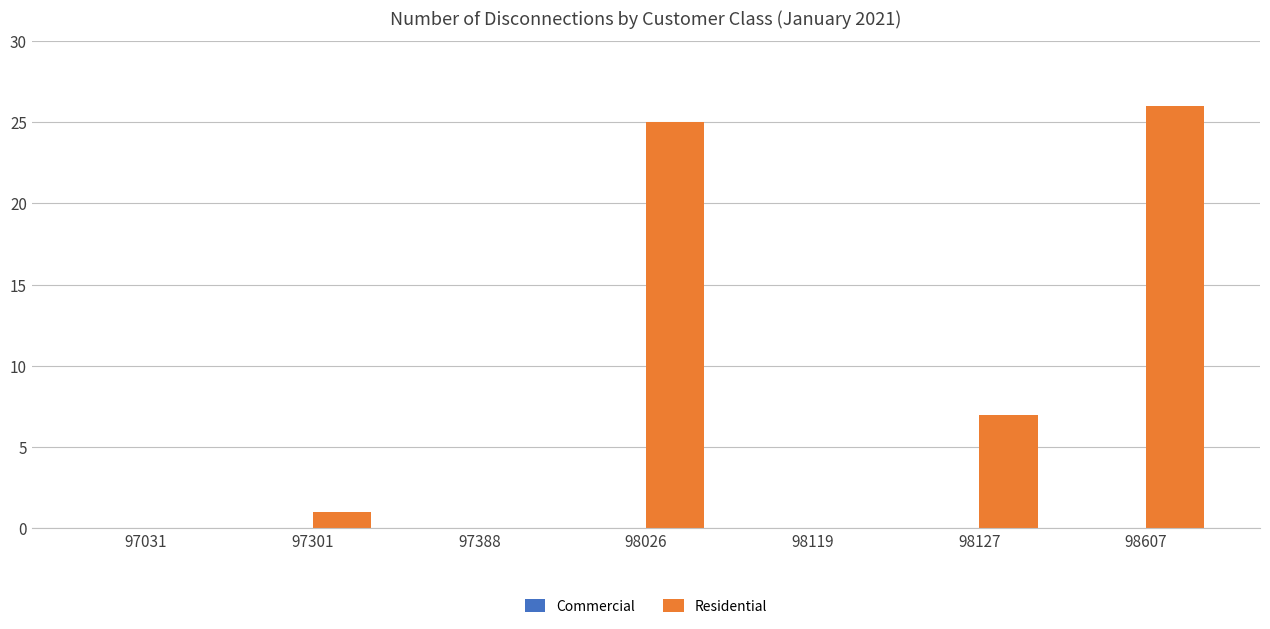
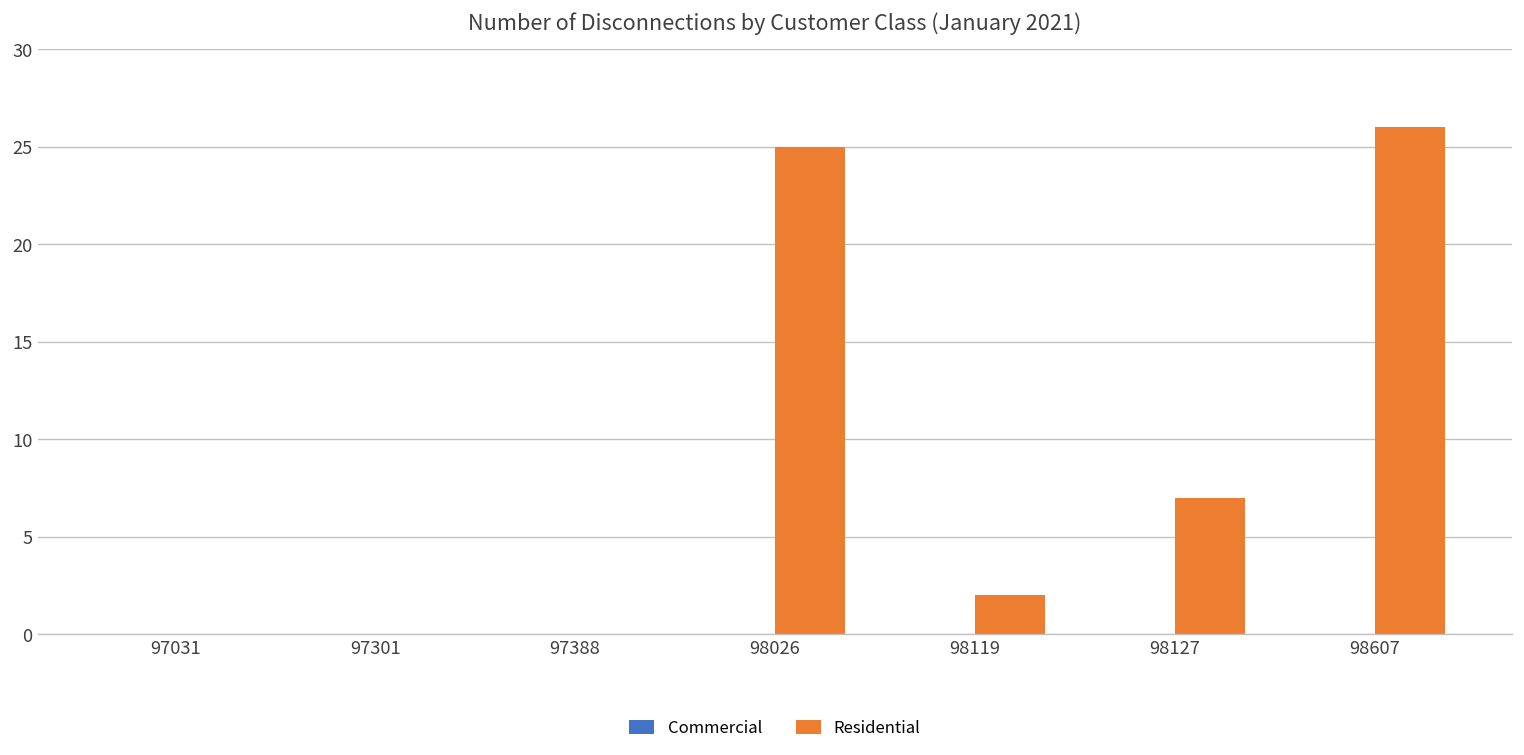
  {
    "Commercial": {
      "97031": 0,
      "97301": 0,
      "97388": 0,
      "98026": 0,
      "98119": 0,
      "98127": 0,
      "98607": 0
    },
    "Residential": {
      "97031": 0,
-     "97301": 1,
+     "97301": 0,
      "97388": 0,
      "98026": 25,
-     "98119": 0,
+     "98119": 2,
      "98127": 7,
      "98607": 26
    }
  }
